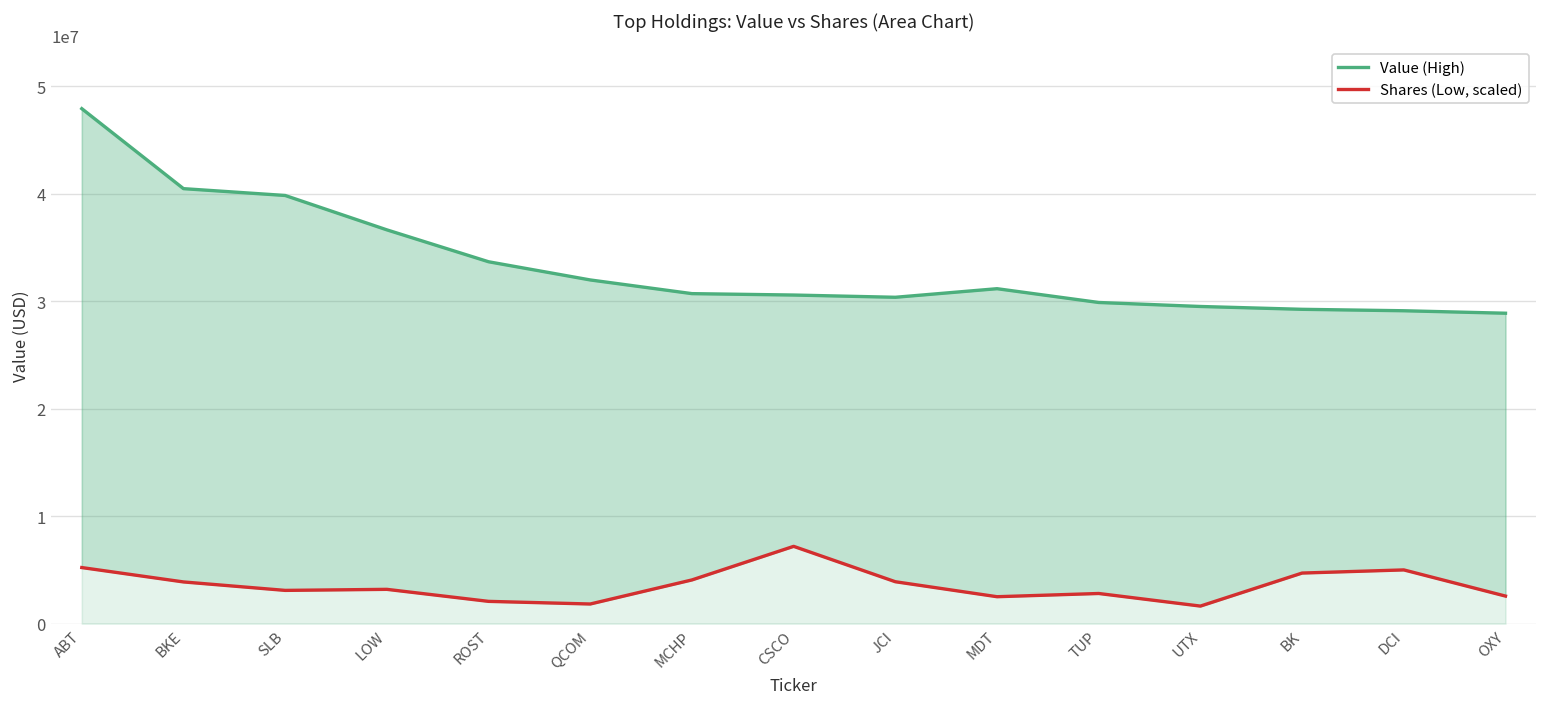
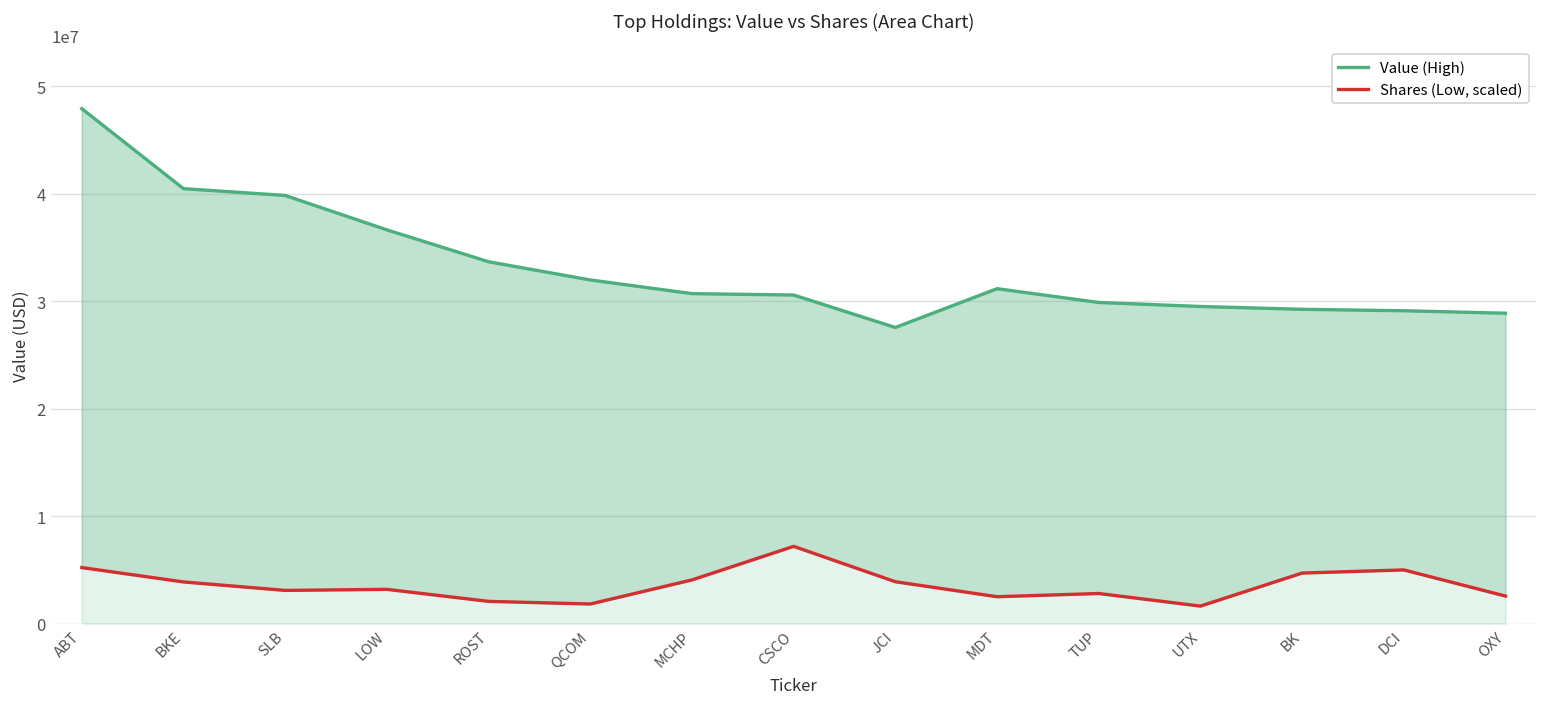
  {
    "Value (High)": {
      "ABT": 48000000,
      "BKE": 40000000,
      "SLB": 40000000,
      "LOW": 37000000,
      "ROST": 34000000,
      "QCOM": 32000000,
      "MCHP": 31000000,
      "CSCO": 31000000,
-     "JCI": 30000000,
+     "JCI": 28000000,
      "MDT": 31000000,
      "TUP": 30000000,
      "UTX": 30000000,
      "BK": 29000000,
      "DCI": 29000000,
      "OXY": 29000000
    },
    "Shares (Low, scaled)": {
      "ABT": 5000000,
      "BKE": 4000000,
      "SLB": 3000000,
      "LOW": 3000000,
      "ROST": 2000000,
      "QCOM": 2000000,
      "MCHP": 4000000,
      "CSCO": 7000000,
      "JCI": 4000000,
      "MDT": 3000000,
      "TUP": 3000000,
      "UTX": 2000000,
      "BK": 5000000,
      "DCI": 5000000,
      "OXY": 3000000
    }
  }
